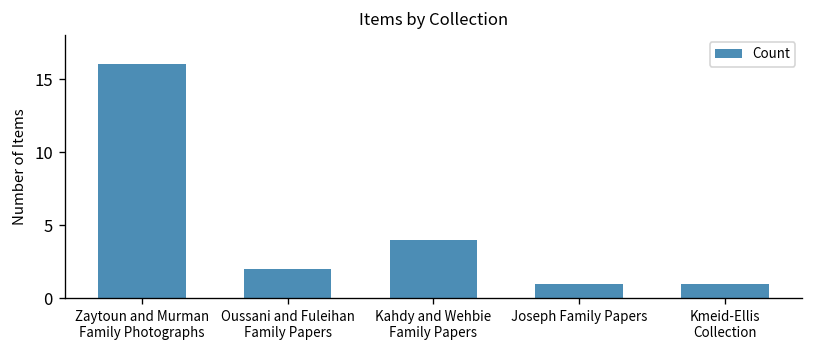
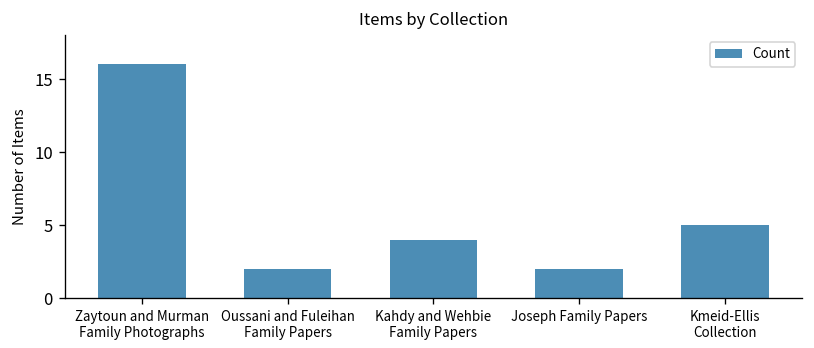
  {
    "Zaytoun and Murman Family Photographs": 16,
    "Oussani and Fuleihan Family Papers": 2,
    "Kahdy and Wehbie Family Papers": 4,
-   "Joseph Family Papers": 1,
-   "Kmeid-Ellis Collection": 1
+   "Joseph Family Papers": 2,
+   "Kmeid-Ellis Collection": 5
  }
